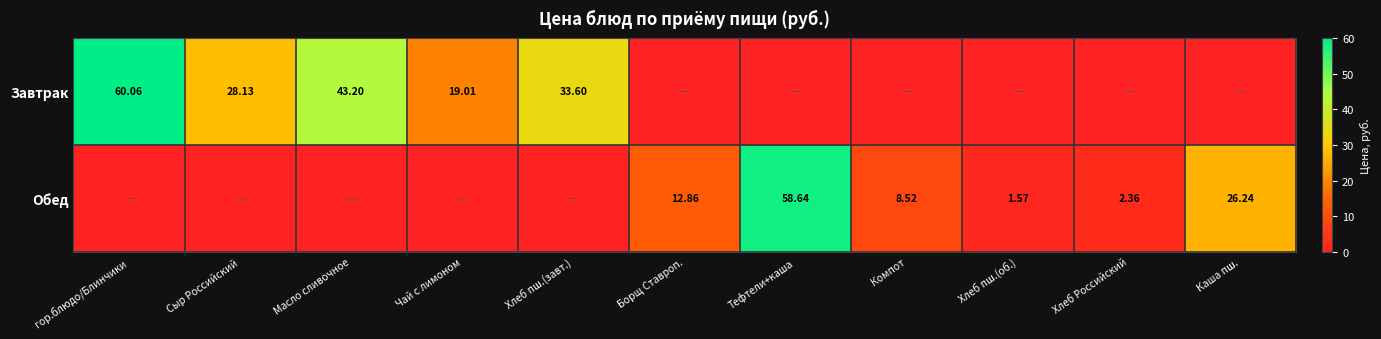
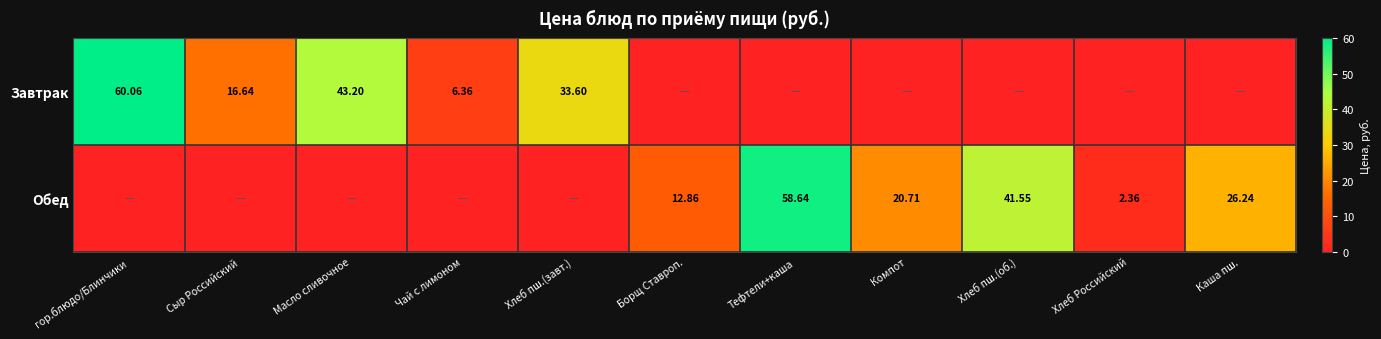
  {
    "Завтрак": {
      "гор.блюдо/Блинчики": 60.06,
-     "Сыр Российский": 28.13,
+     "Сыр Российский": 16.64,
      "Масло сливочное": 43.20,
-     "Чай с лимоном": 19.01,
+     "Чай с лимоном": 6.36,
      "Хлеб пш.(завт.)": 33.60
    },
    "Обед": {
      "Борщ Ставроп.": 12.86,
      "Тефтели+каша": 58.64,
-     "Компот": 8.52,
-     "Хлеб пш.(об.)": 1.57,
+     "Компот": 20.71,
+     "Хлеб пш.(об.)": 41.55,
      "Хлеб Российский": 2.36,
      "Каша пш.": 26.24
    }
  }
